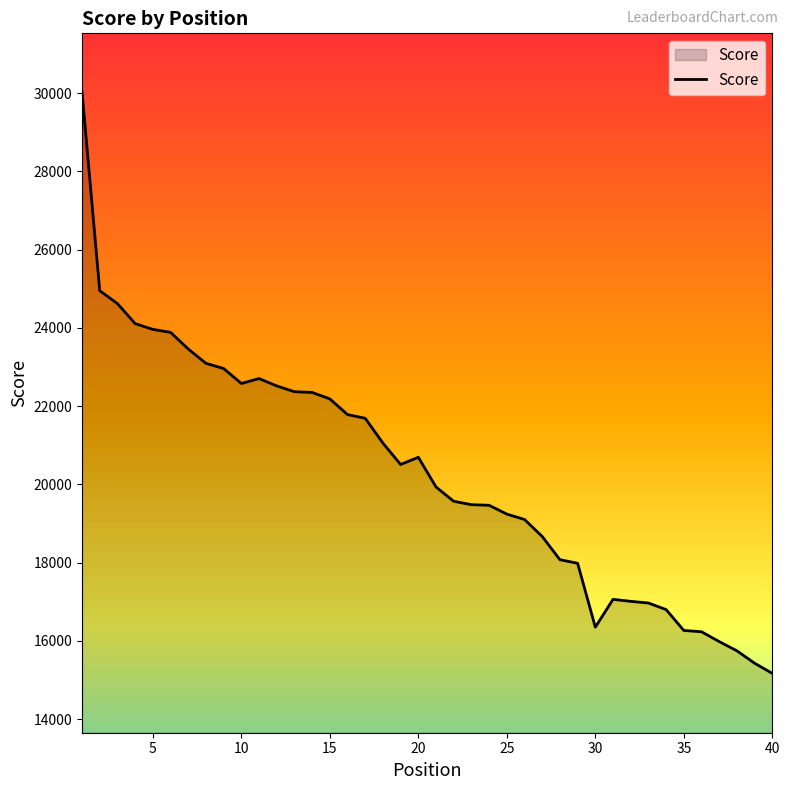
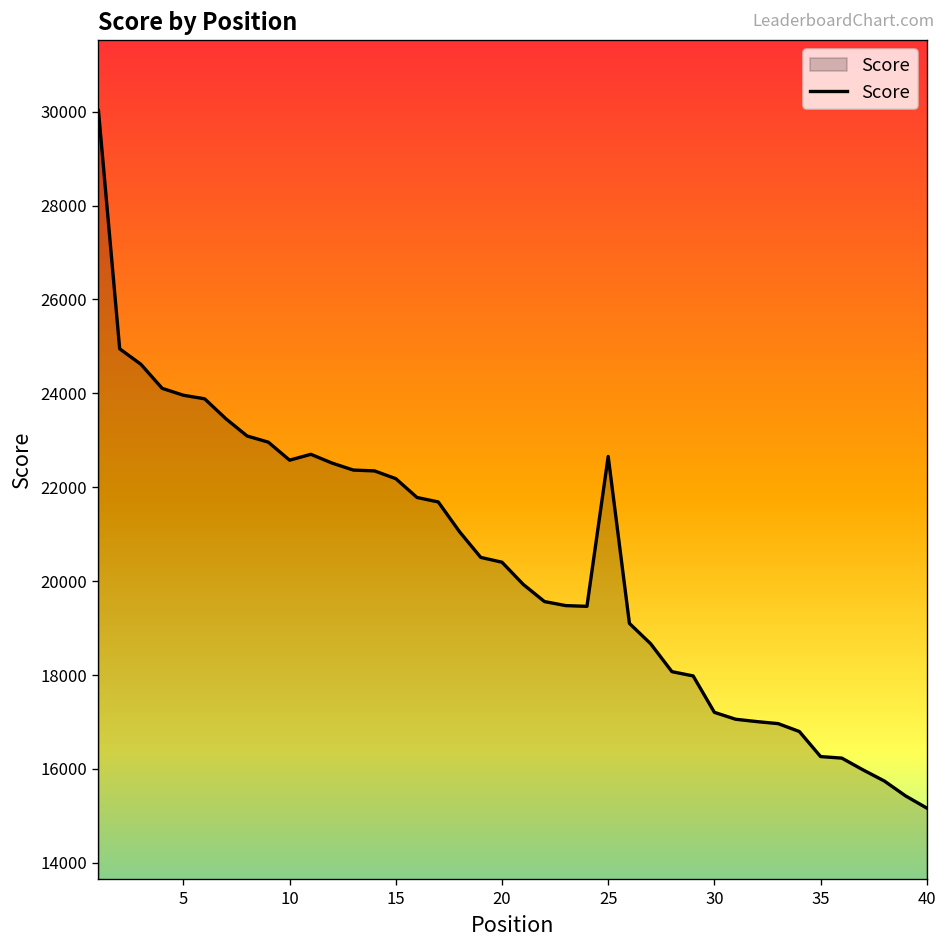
  {
    "5": 24000,
    "10": 22600,
    "15": 22200,
-   "20": 20700,
-   "25": 19200,
-   "30": 16300,
+   "20": 20400,
+   "25": 22700,
+   "30": 17200,
    "35": 16300,
    "40": 15200
  }
